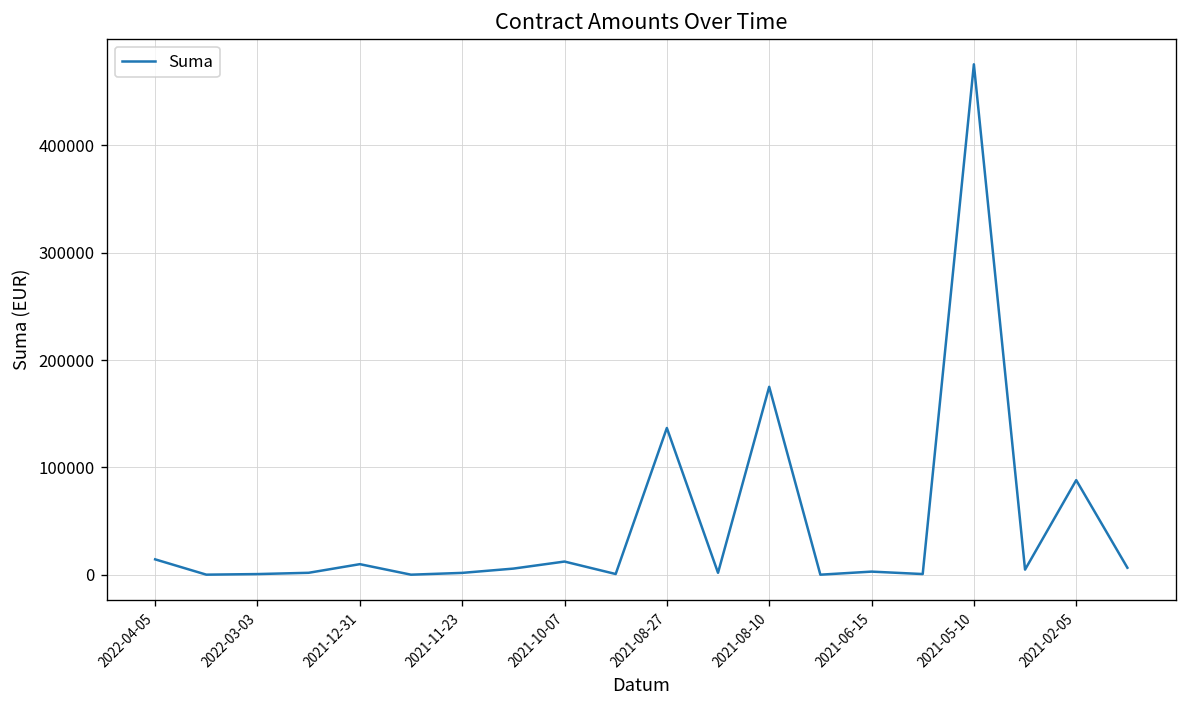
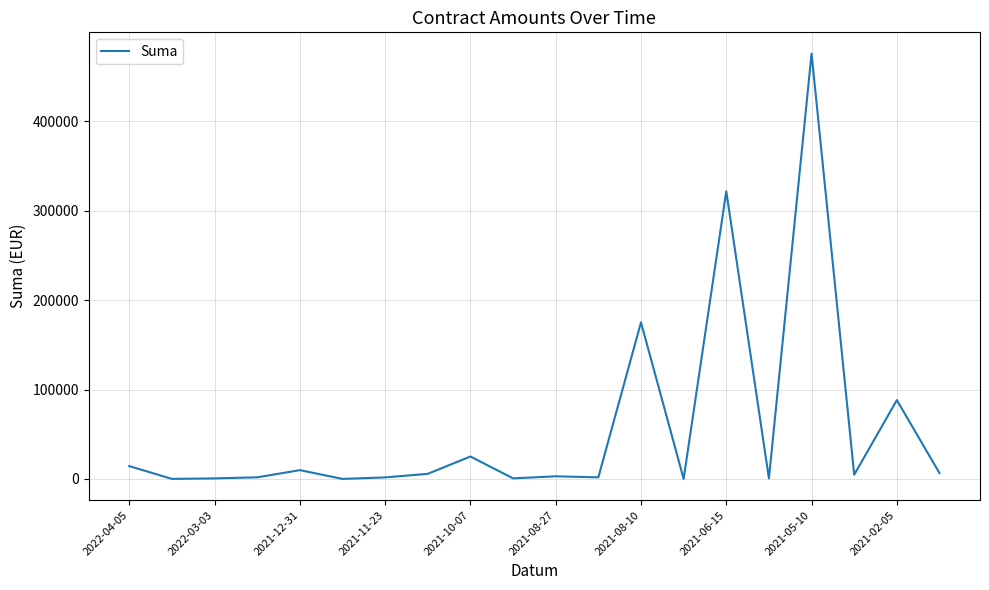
  {
    "2022-04-05": 10000,
    "2022-03-03": 0,
    "2021-12-31": 10000,
    "2021-11-23": 0,
-   "2021-10-07": 10000,
-   "2021-08-27": 140000,
+   "2021-10-07": 30000,
+   "2021-08-27": 0,
    "2021-08-10": 180000,
-   "2021-06-15": 0,
+   "2021-06-15": 320000,
    "2021-05-10": 480000,
    "2021-02-05": 90000
  }
